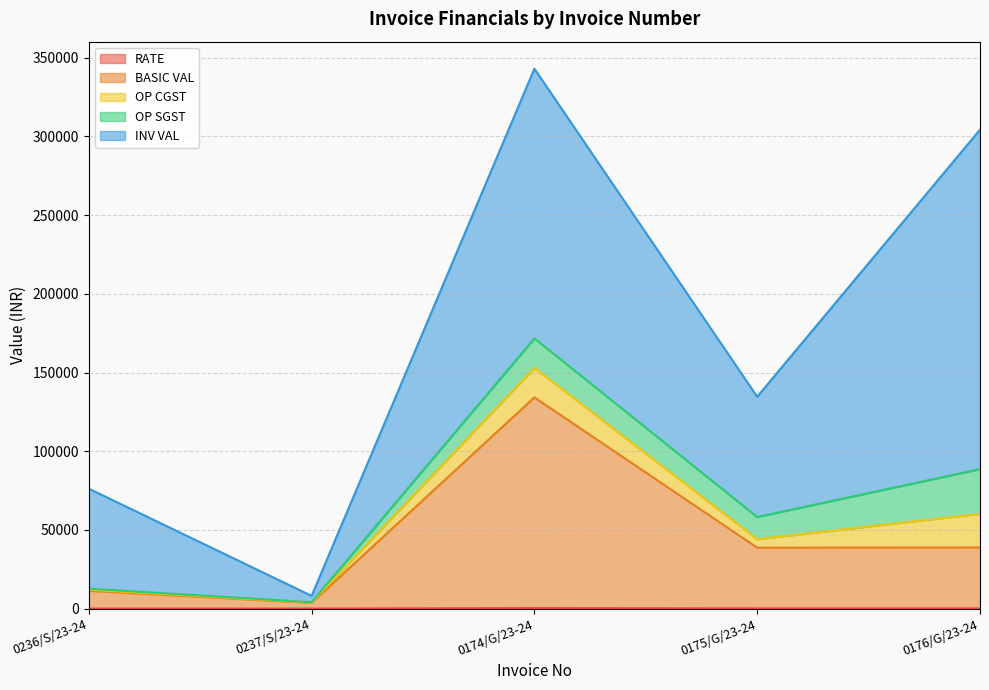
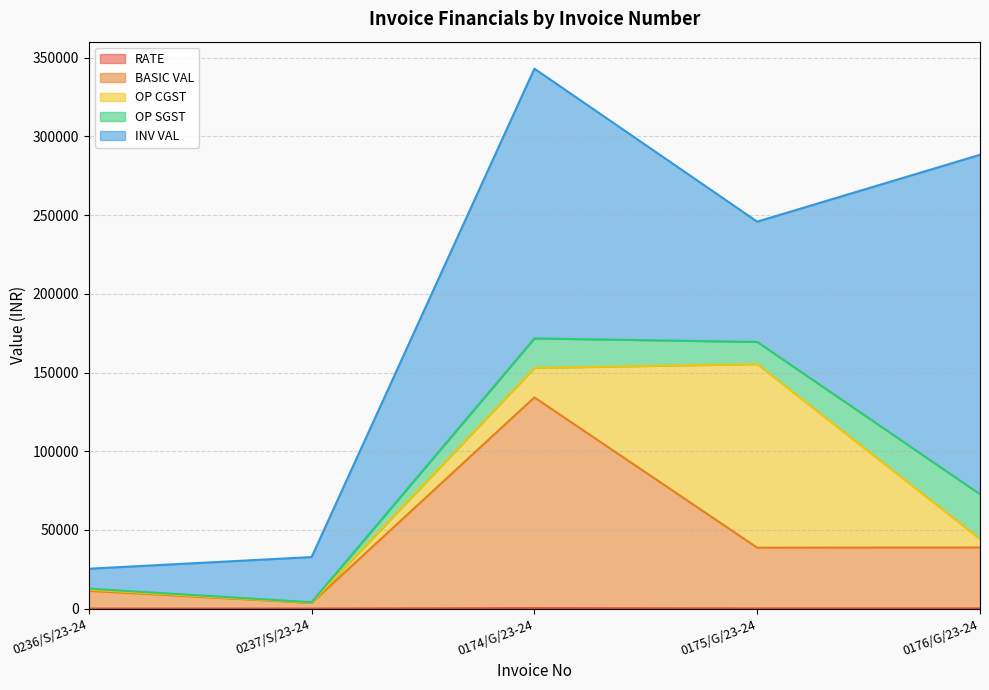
  {
    "OP CGST": {
      "0174/G/23-24": 19000,
-     "0175/G/23-24": 5000,
-     "0176/G/23-24": 21000
+     "0175/G/23-24": 117000,
+     "0176/G/23-24": 5000
    },
    "OP SGST": {
      "0174/G/23-24": 19000,
      "0175/G/23-24": 14000,
      "0176/G/23-24": 28000
    },
    "INV VAL": {
-     "0236/S/23-24": 64000,
-     "0237/S/23-24": 4000,
+     "0236/S/23-24": 13000,
+     "0237/S/23-24": 29000,
      "0174/G/23-24": 171000,
      "0175/G/23-24": 76000,
      "0176/G/23-24": 216000
    }
  }
